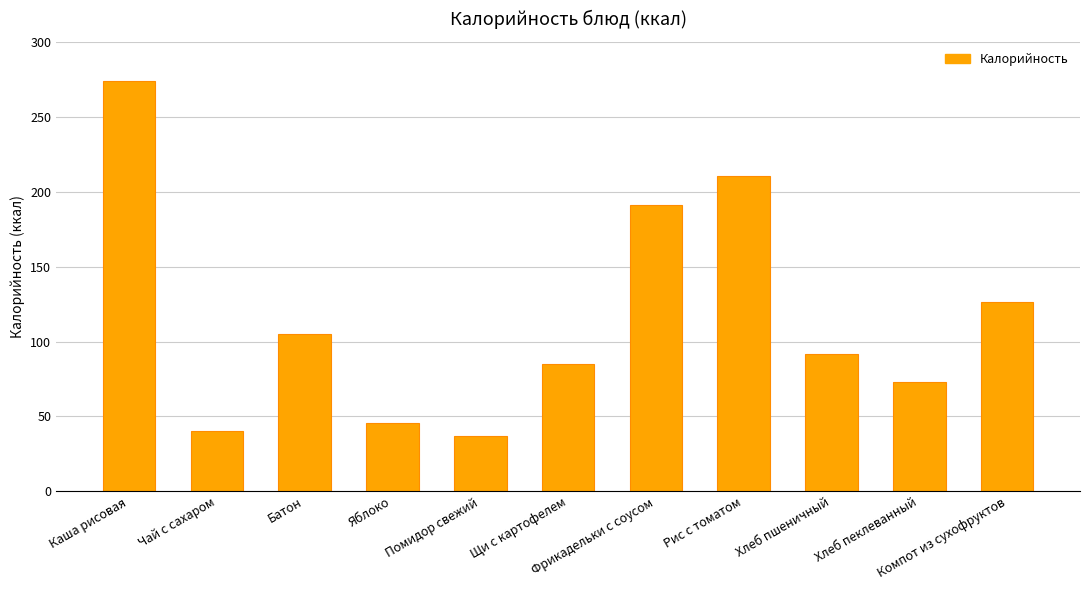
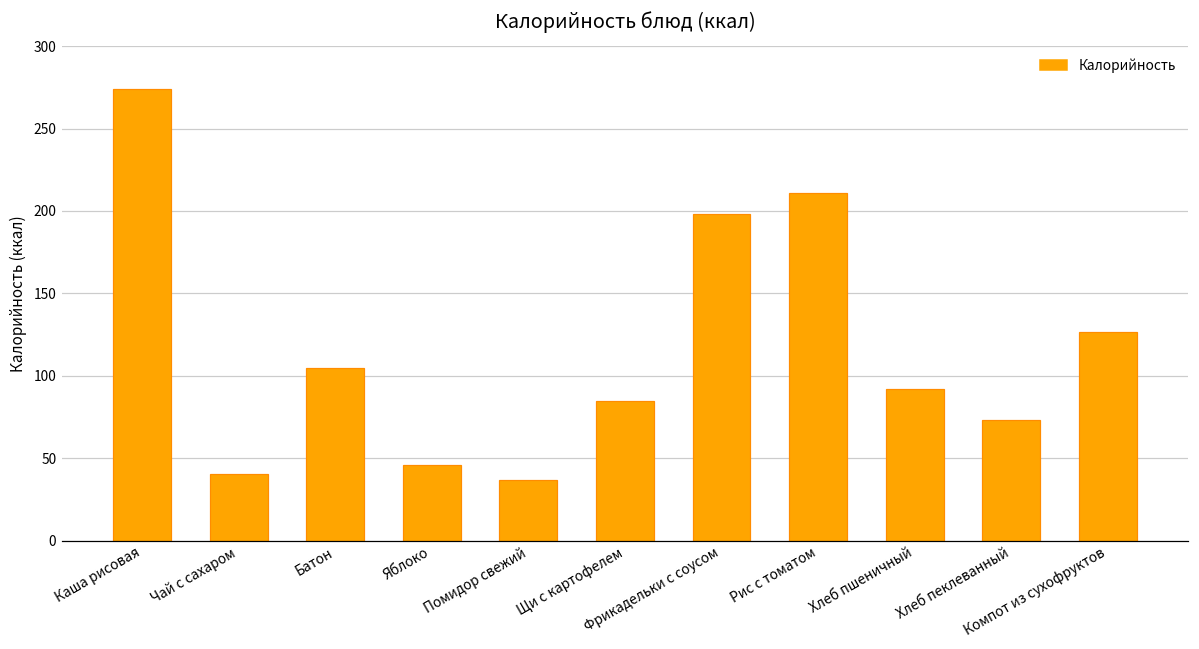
  {
    "Каша рисовая": 274,
    "Чай с сахаром": 40,
    "Батон": 105,
    "Яблоко": 46,
    "Помидор свежий": 37,
    "Щи с картофелем": 85,
-   "Фрикадельки с соусом": 191,
+   "Фрикадельки с соусом": 198,
    "Рис с томатом": 211,
    "Хлеб пшеничный": 92,
    "Хлеб пеклеванный": 73,
    "Компот из сухофруктов": 127
  }
